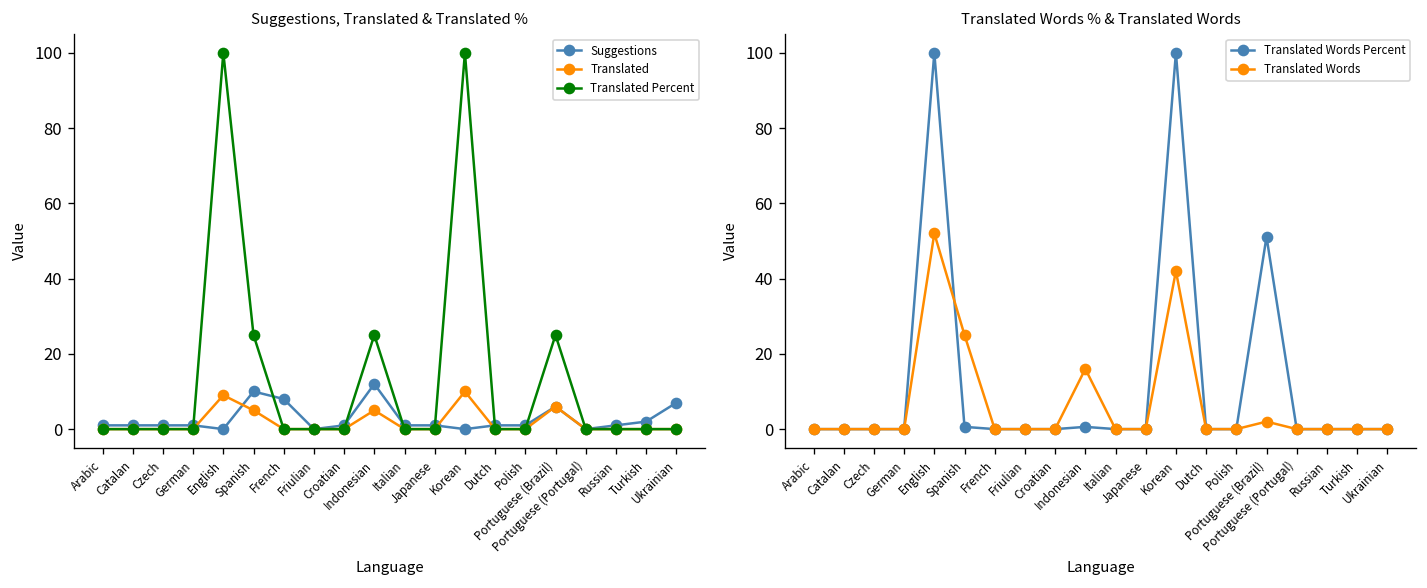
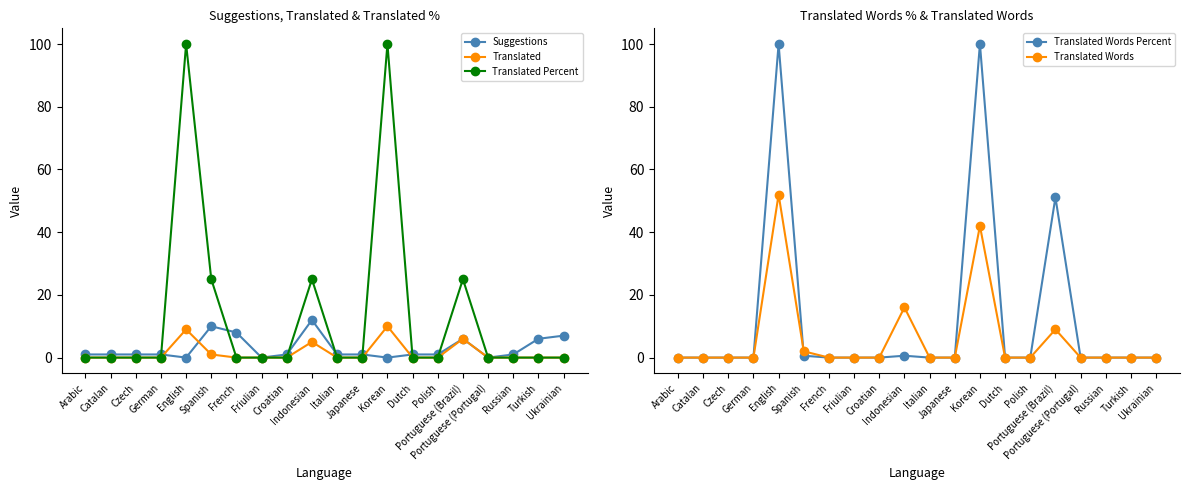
  {
    "Suggestions, Translated & Translated %": {
      "Suggestions": {
        "Arabic": 1,
        "Catalan": 1,
        "Czech": 1,
        "German": 1,
        "English": 0,
        "Spanish": 10,
        "French": 8,
        "Croatian": 1,
        "Indonesian": 12,
        "Italian": 1,
        "Japanese": 1,
        "Korean": 0,
        "Dutch": 1,
        "Polish": 1,
        "Russian": 1,
-       "Turkish": 2,
+       "Turkish": 6,
        "Ukrainian": 7
      },
      "Translated": {
        "English": 9,
-       "Spanish": 5,
+       "Spanish": 1,
        "Indonesian": 5,
        "Korean": 10
      },
      "Translated Percent": {
        "English": 100,
        "Spanish": 25,
        "Indonesian": 25,
        "Korean": 100,
        "Portuguese (Brazil)": 25
      }
    },
    "Translated Words % & Translated Words": {
      "Translated Words Percent": {
        "English": 100,
        "Spanish": 1,
        "Indonesian": 1,
        "Korean": 100,
        "Portuguese (Brazil)": 51
      },
      "Translated Words": {
        "English": 52,
-       "Spanish": 25,
+       "Spanish": 2,
        "Indonesian": 16,
        "Korean": 42,
-       "Portuguese (Brazil)": 2
+       "Portuguese (Brazil)": 9
      }
    }
  }
